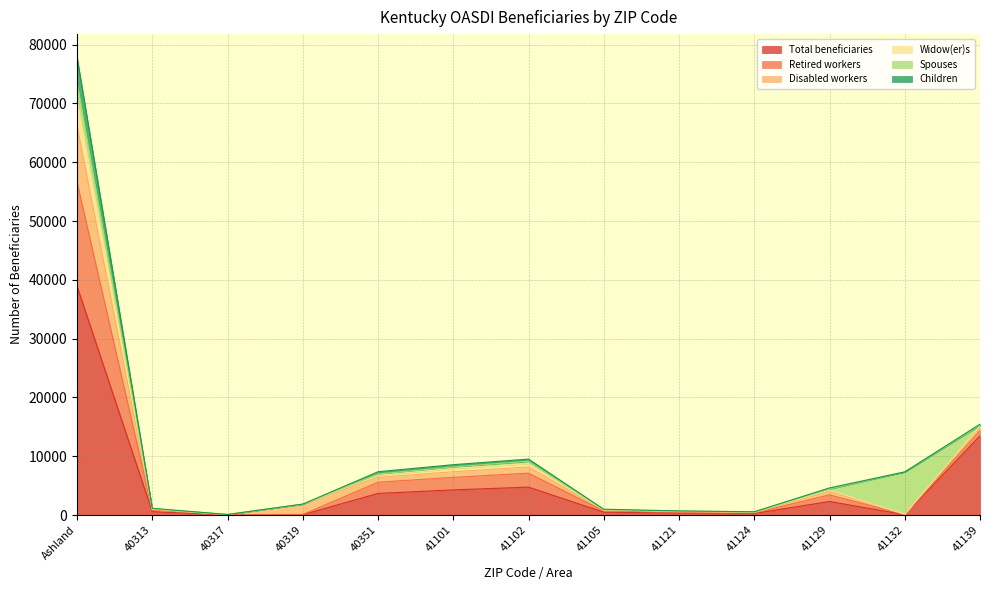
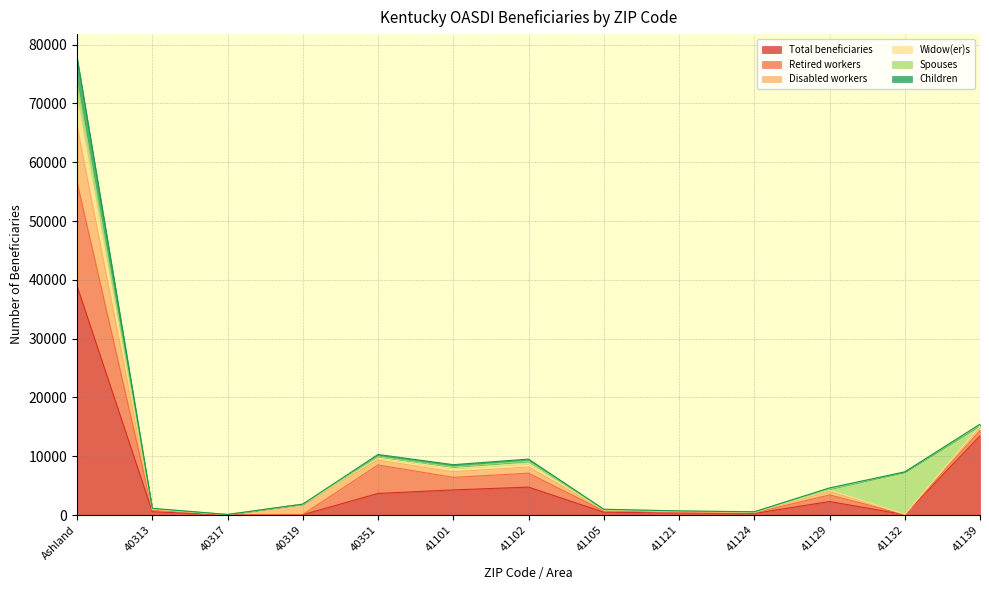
  {
    "Total beneficiaries": {
      "Ashland": 39000,
      "40351": 4000,
      "41101": 4000,
      "41102": 5000,
      "41129": 2000,
      "41139": 13000
    },
    "Retired workers": {
      "Ashland": 18000,
-     "40351": 2000,
+     "40351": 5000,
      "41101": 2000,
      "41102": 2000,
      "41129": 1000,
      "41139": 1000
    },
    "Disabled workers": {
      "Ashland": 10000,
      "41101": 1000,
      "41102": 1000
    },
    "Widow(er)s": {
      "Ashland": 5000
    },
    "Spouses": {
      "Ashland": 3000
    },
    "Children": {
      "Ashland": 4000
    }
  }
